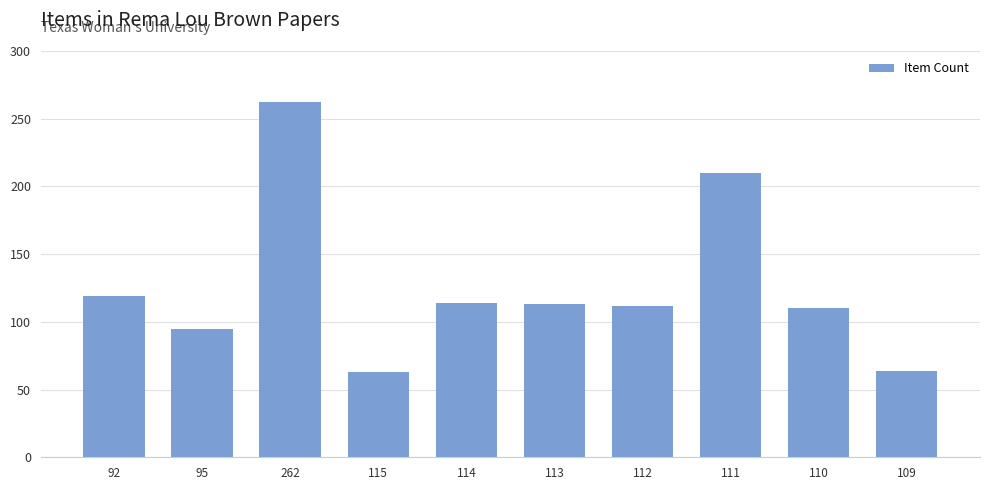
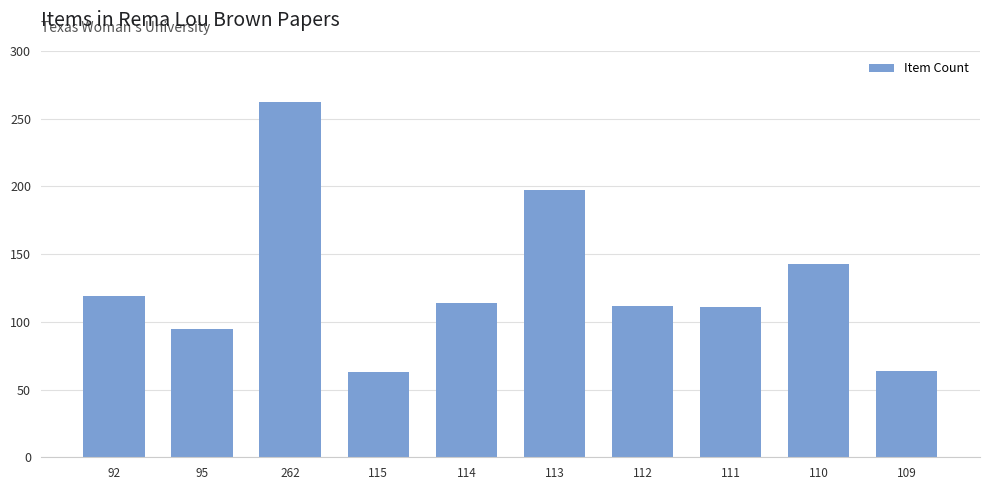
  {
    "92": 119,
    "95": 95,
    "262": 262,
    "115": 63,
    "114": 114,
-   "113": 113,
+   "113": 197,
    "112": 112,
-   "111": 210,
-   "110": 110,
+   "111": 111,
+   "110": 143,
    "109": 64
  }
